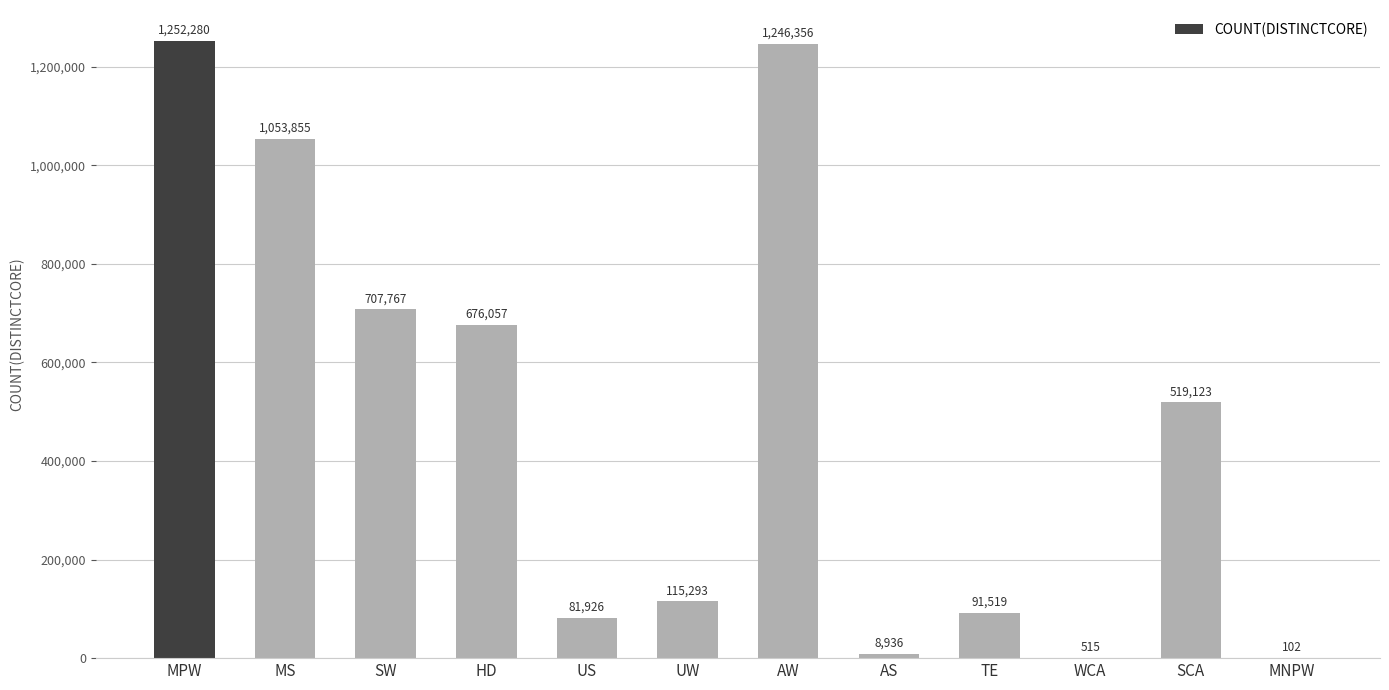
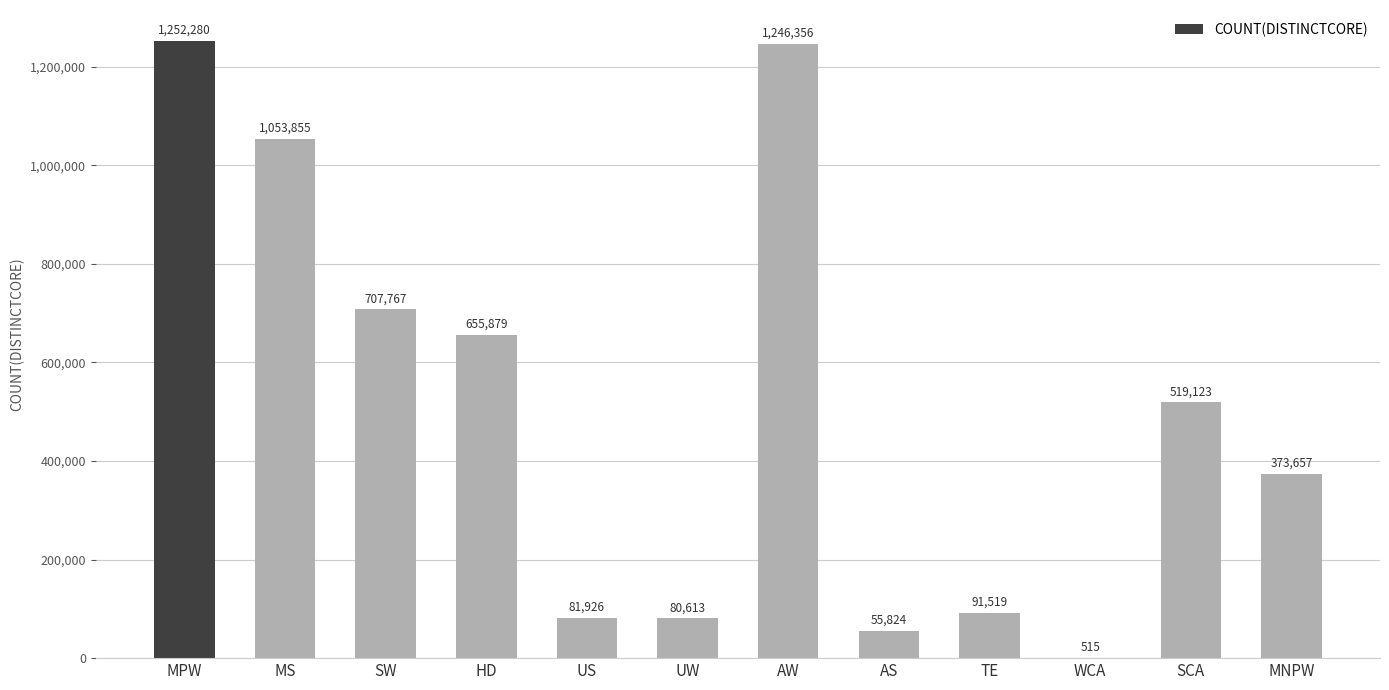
  {
    "MPW": "1,252,280",
    "MS": "1,053,855",
    "SW": "707,767",
-   "HD": "676,057",
+   "HD": "655,879",
    "US": "81,926",
-   "UW": "115,293",
+   "UW": "80,613",
    "AW": "1,246,356",
-   "AS": "8,936",
+   "AS": "55,824",
    "TE": "91,519",
    "WCA": "515",
    "SCA": "519,123",
-   "MNPW": "102"
+   "MNPW": "373,657"
  }
